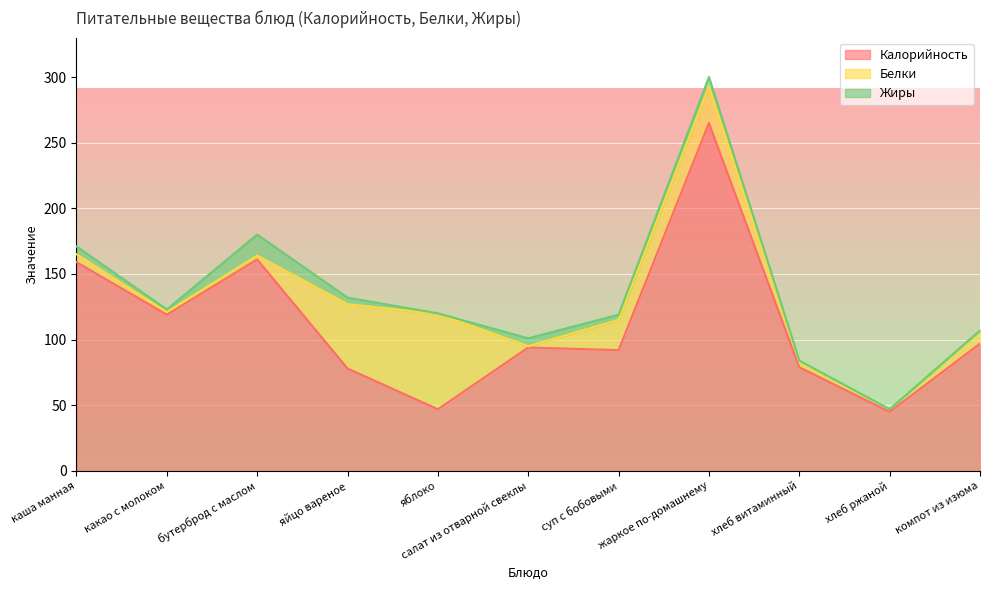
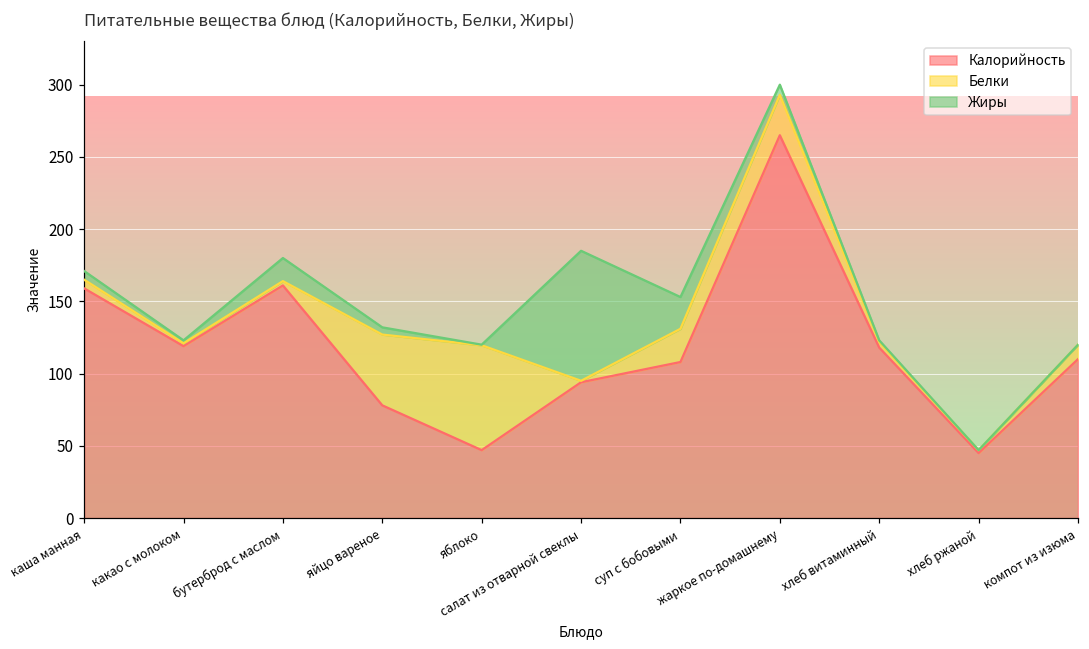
  {
    "Калорийность": {
      "каша манная": 159,
      "какао с молоком": 119,
      "бутерброд с маслом": 161,
      "яйцо вареное": 78,
      "яблоко": 47,
-     "суп с бобовыми": 92,
+     "суп с бобовыми": 108,
      "жаркое по-домашнему": 265,
-     "хлеб витаминный": 79,
+     "хлеб витаминный": 118,
      "хлеб ржаной": 45,
-     "компот из изюма": 97
+     "компот из изюма": 110
    },
    "Белки": {
      "каша манная": 6,
      "какао с молоком": 2,
      "бутерброд с маслом": 3,
      "яйцо вареное": 49,
      "суп с бобовыми": 23,
      "жаркое по-домашнему": 28
    },
    "Жиры": {
      "каша манная": 6,
      "какао с молоком": 2,
      "бутерброд с маслом": 16,
      "яйцо вареное": 5,
-     "салат из отварной свеклы": 6,
-     "суп с бобовыми": 4,
+     "салат из отварной свеклы": 90,
+     "суп с бобовыми": 22,
      "жаркое по-домашнему": 7
    }
  }
